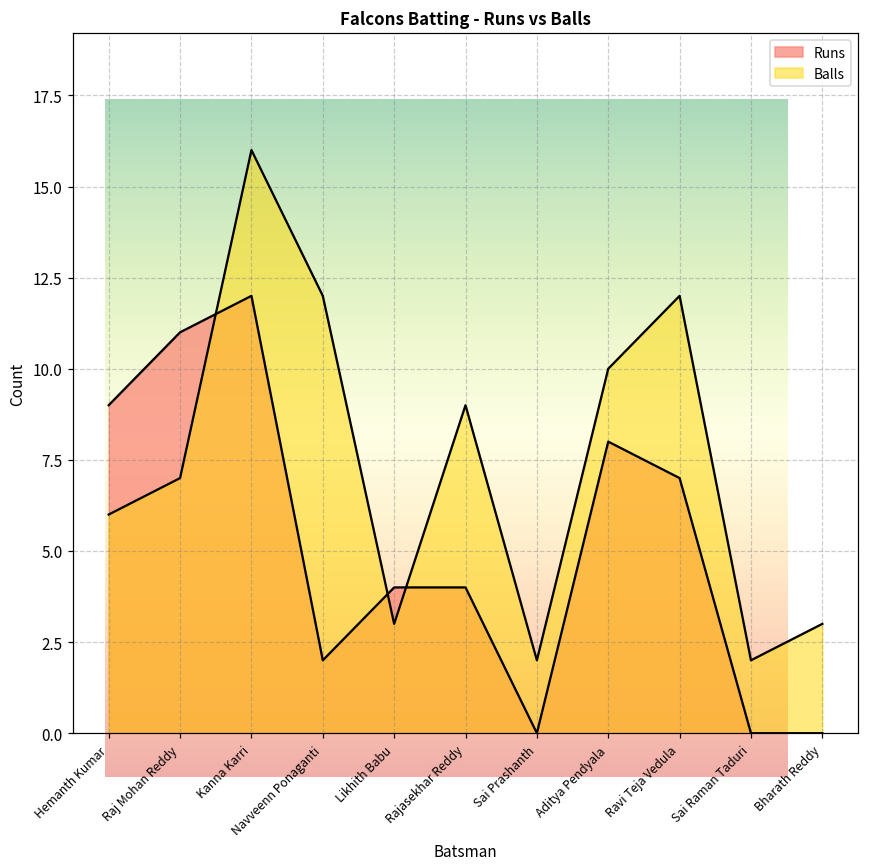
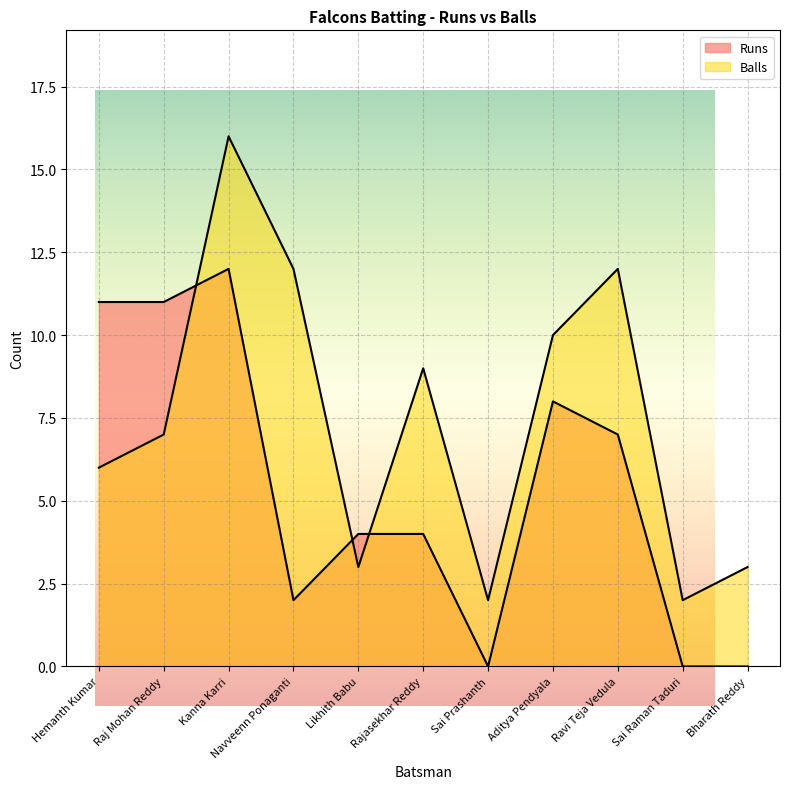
  {
    "Falcons Batting - Runs vs Balls": {
      "Runs": {
-       "Hemanth Kumar": 9,
+       "Hemanth Kumar": 11,
        "Bharath Reddy": 0
      },
      "Balls": {
        "Hemanth Kumar": 6,
        "Bharath Reddy": 3
      }
    }
  }
